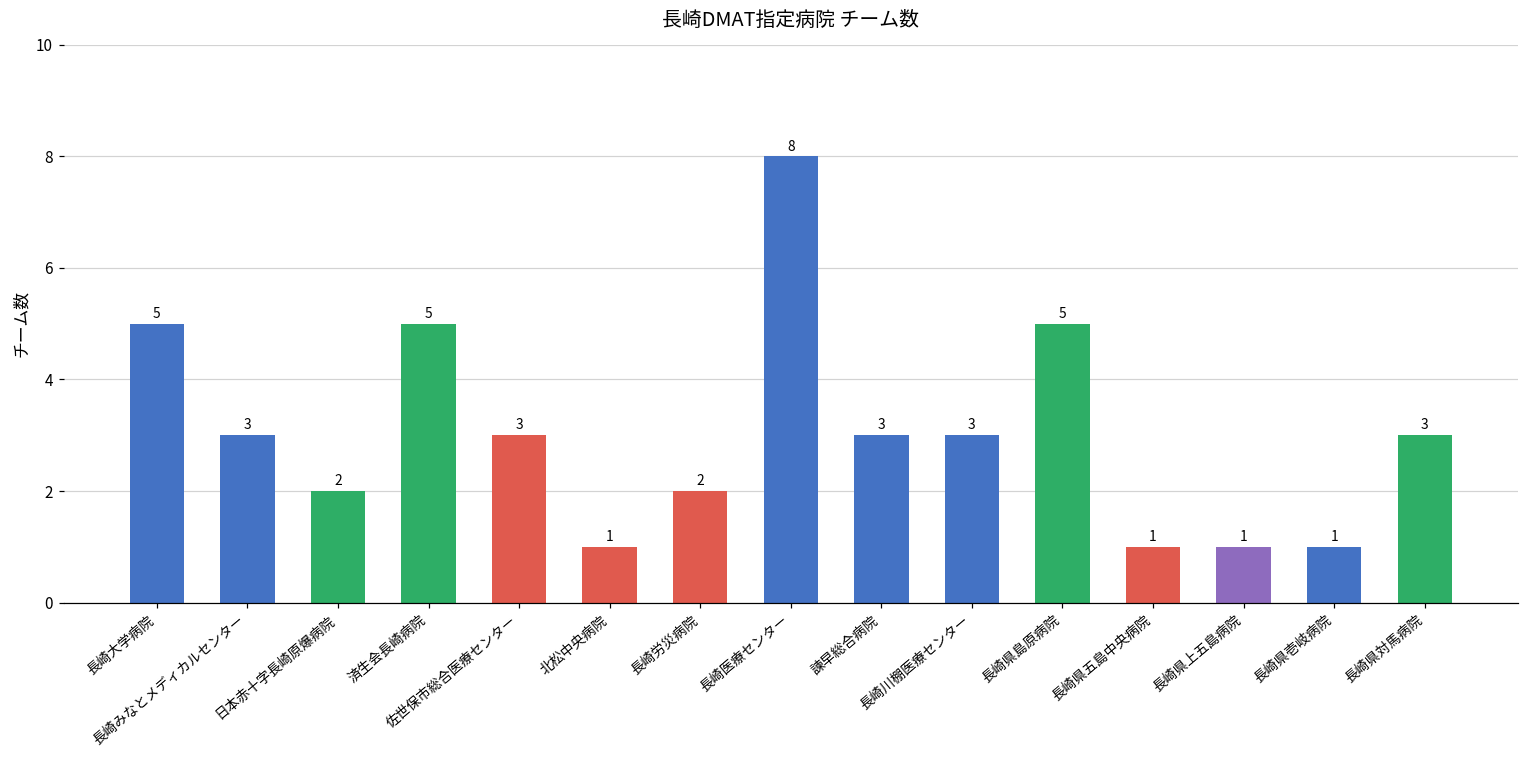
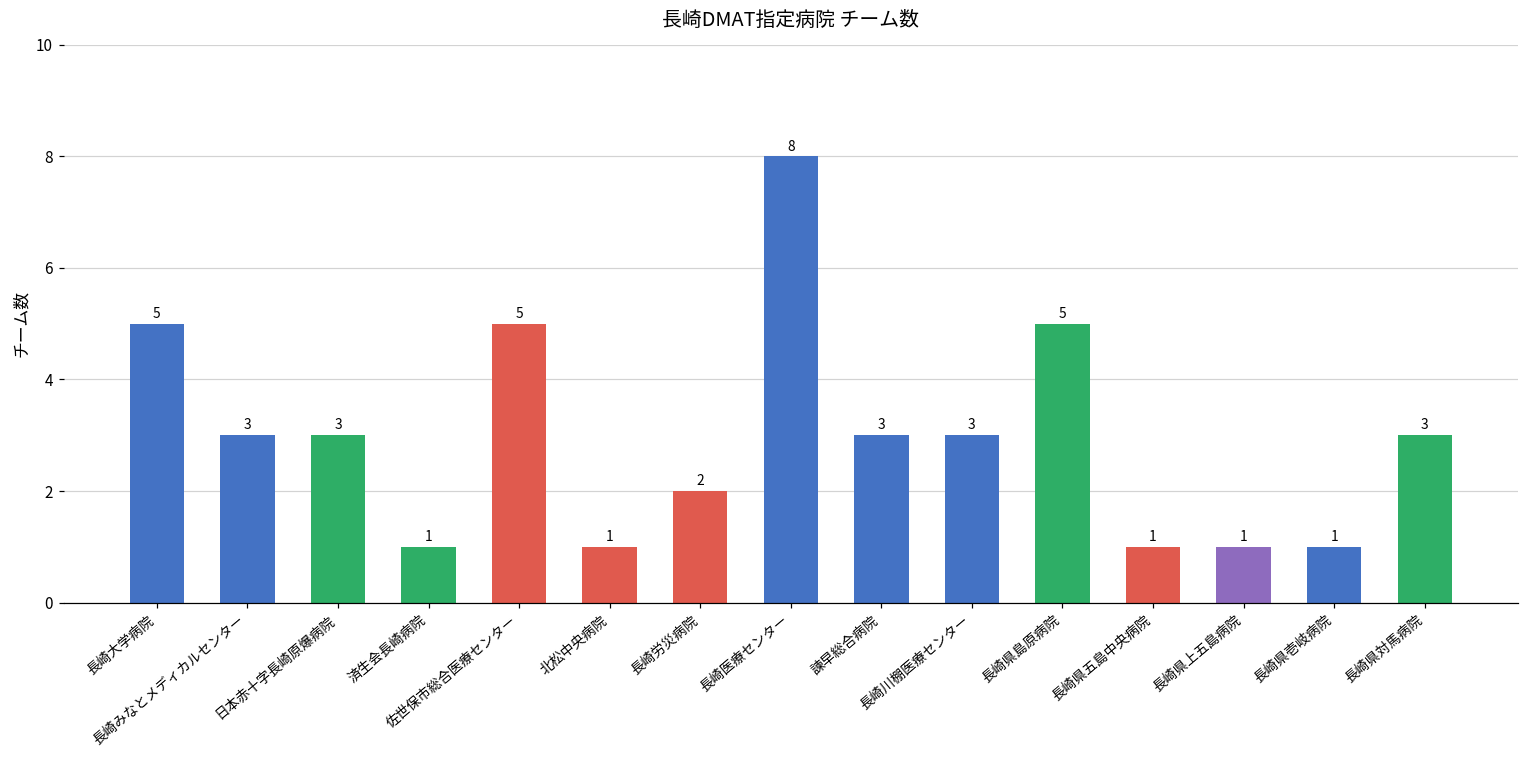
  {
    "長崎大学病院": 5,
    "長崎みなとメディカルセンター": 3,
-   "日本赤十字長崎原爆病院": 2,
-   "済生会長崎病院": 5,
-   "佐世保市総合医療センター": 3,
+   "日本赤十字長崎原爆病院": 3,
+   "済生会長崎病院": 1,
+   "佐世保市総合医療センター": 5,
    "北松中央病院": 1,
    "長崎労災病院": 2,
    "長崎医療センター": 8,
    "諫早総合病院": 3,
    "長崎川棚医療センター": 3,
    "長崎県島原病院": 5,
    "長崎県五島中央病院": 1,
    "長崎県上五島病院": 1,
    "長崎県壱岐病院": 1,
    "長崎県対馬病院": 3
  }
